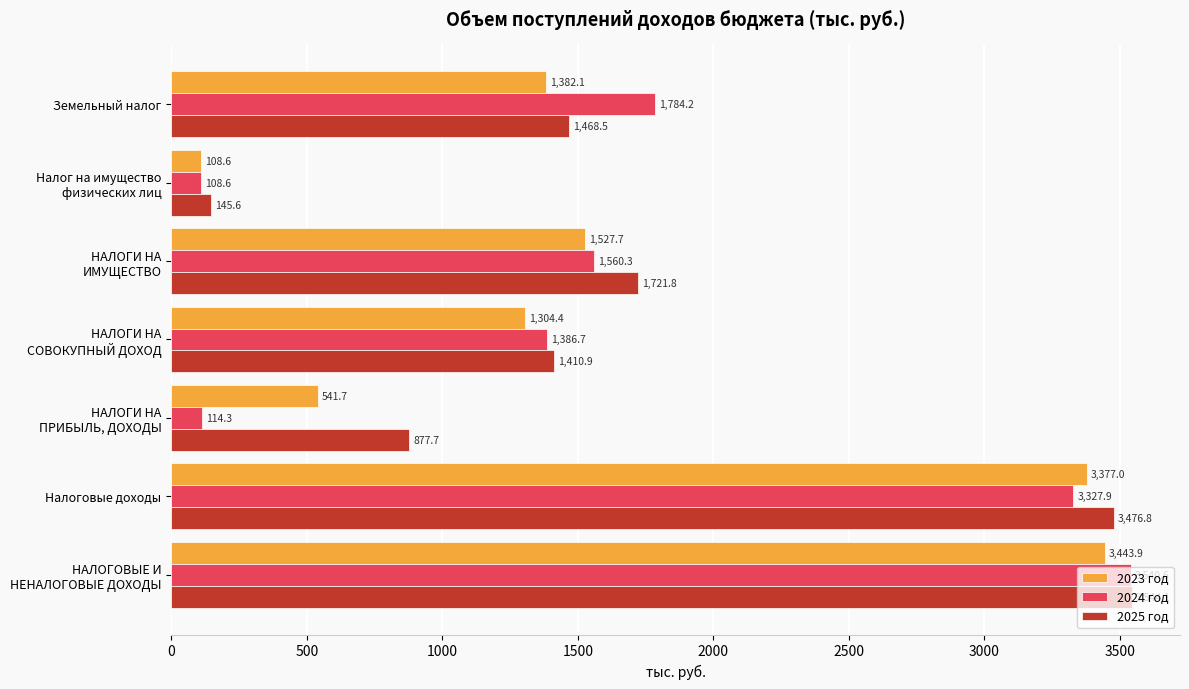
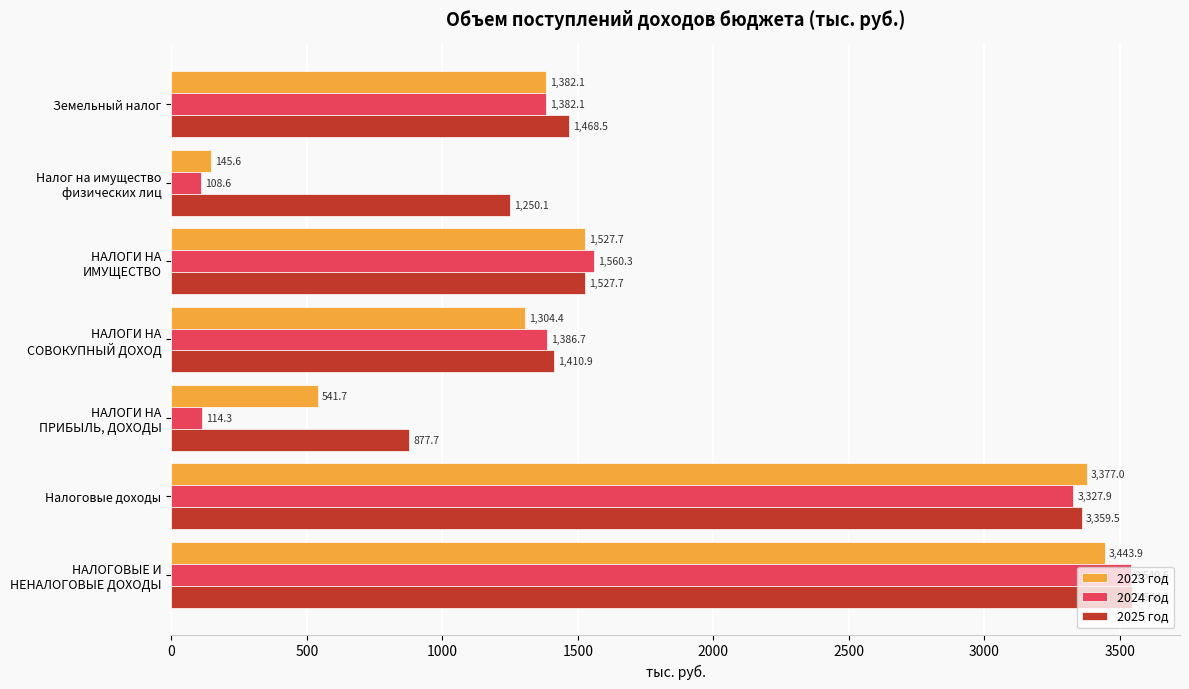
  {
    "2023 год": {
      "Земельный налог": "1,382.1",
-     "Налог на имущество физических лиц": "108.6",
+     "Налог на имущество физических лиц": "145.6",
      "НАЛОГИ НА ИМУЩЕСТВО": "1,527.7",
      "НАЛОГИ НА СОВОКУПНЫЙ ДОХОД": "1,304.4",
      "НАЛОГИ НА ПРИБЫЛЬ, ДОХОДЫ": "541.7",
      "Налоговые доходы": "3,377.0",
      "НАЛОГОВЫЕ И НЕНАЛОГОВЫЕ ДОХОДЫ": "3,443.9"
    },
    "2024 год": {
-     "Земельный налог": "1,784.2",
+     "Земельный налог": "1,382.1",
      "Налог на имущество физических лиц": "108.6",
      "НАЛОГИ НА ИМУЩЕСТВО": "1,560.3",
      "НАЛОГИ НА СОВОКУПНЫЙ ДОХОД": "1,386.7",
      "НАЛОГИ НА ПРИБЫЛЬ, ДОХОДЫ": "114.3",
      "Налоговые доходы": "3,327.9"
    },
    "2025 год": {
      "Земельный налог": "1,468.5",
-     "Налог на имущество физических лиц": "145.6",
-     "НАЛОГИ НА ИМУЩЕСТВО": "1,721.8",
+     "Налог на имущество физических лиц": "1,250.1",
+     "НАЛОГИ НА ИМУЩЕСТВО": "1,527.7",
      "НАЛОГИ НА СОВОКУПНЫЙ ДОХОД": "1,410.9",
      "НАЛОГИ НА ПРИБЫЛЬ, ДОХОДЫ": "877.7",
-     "Налоговые доходы": "3,476.8"
+     "Налоговые доходы": "3,359.5"
    }
  }
